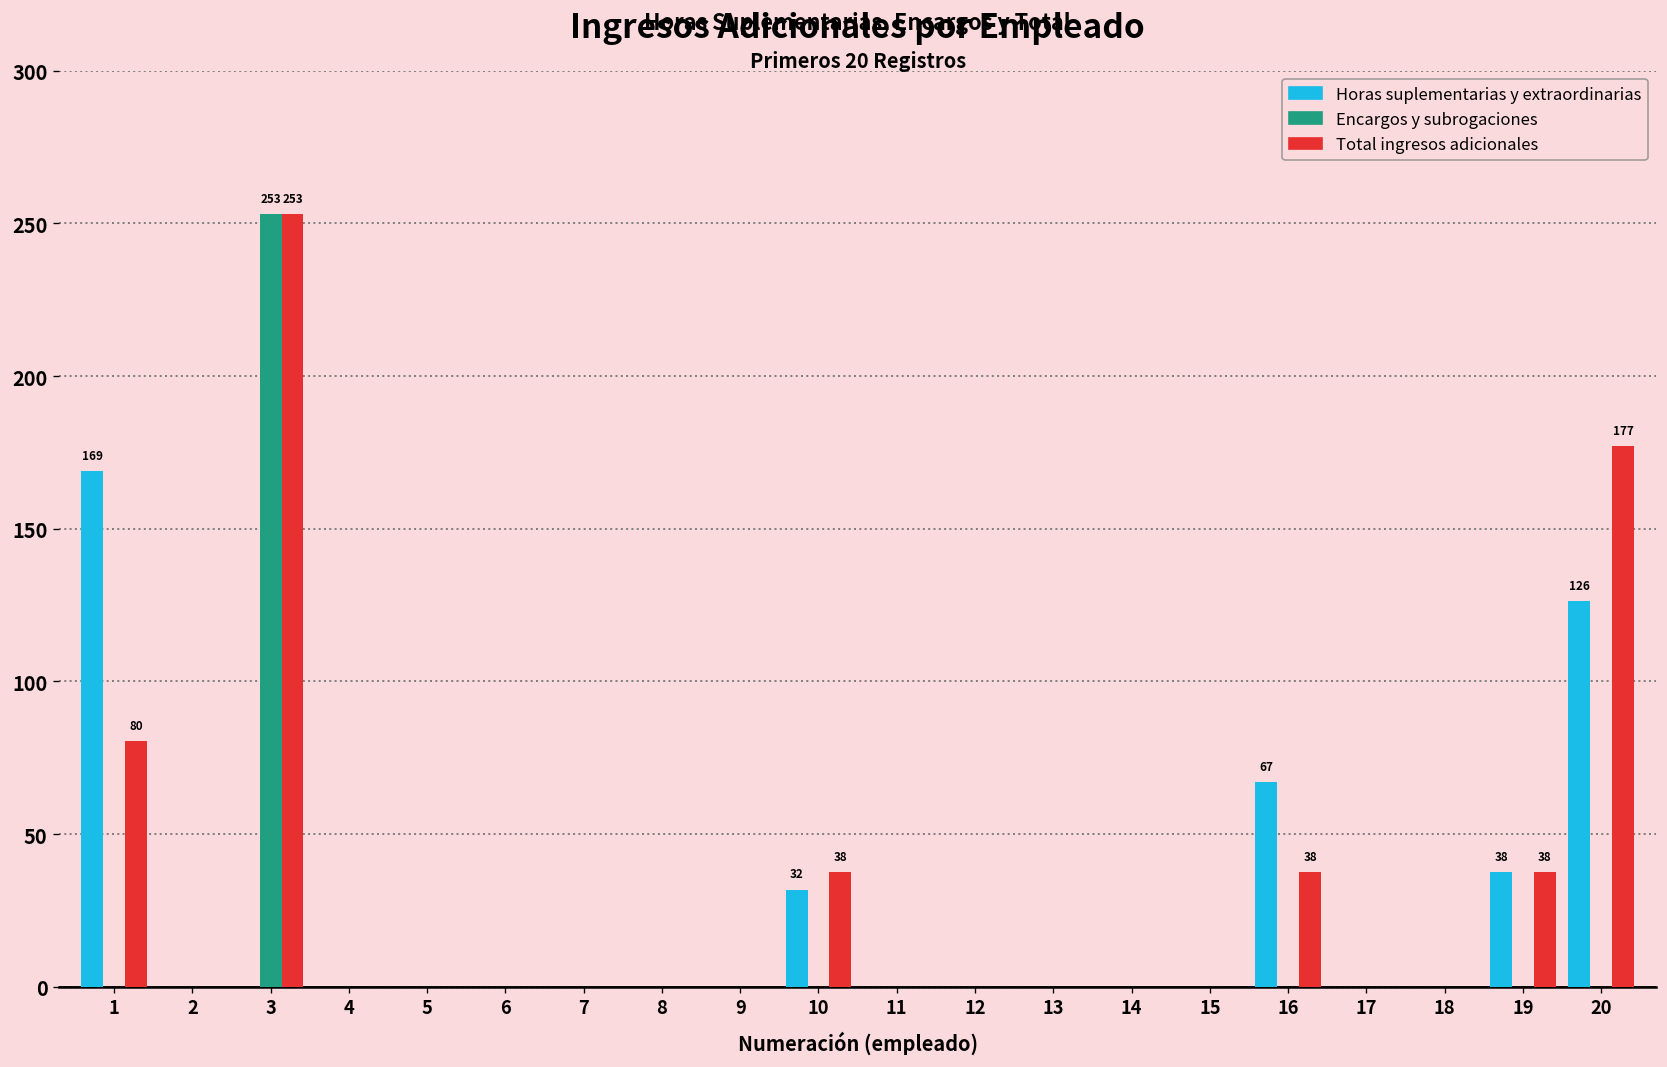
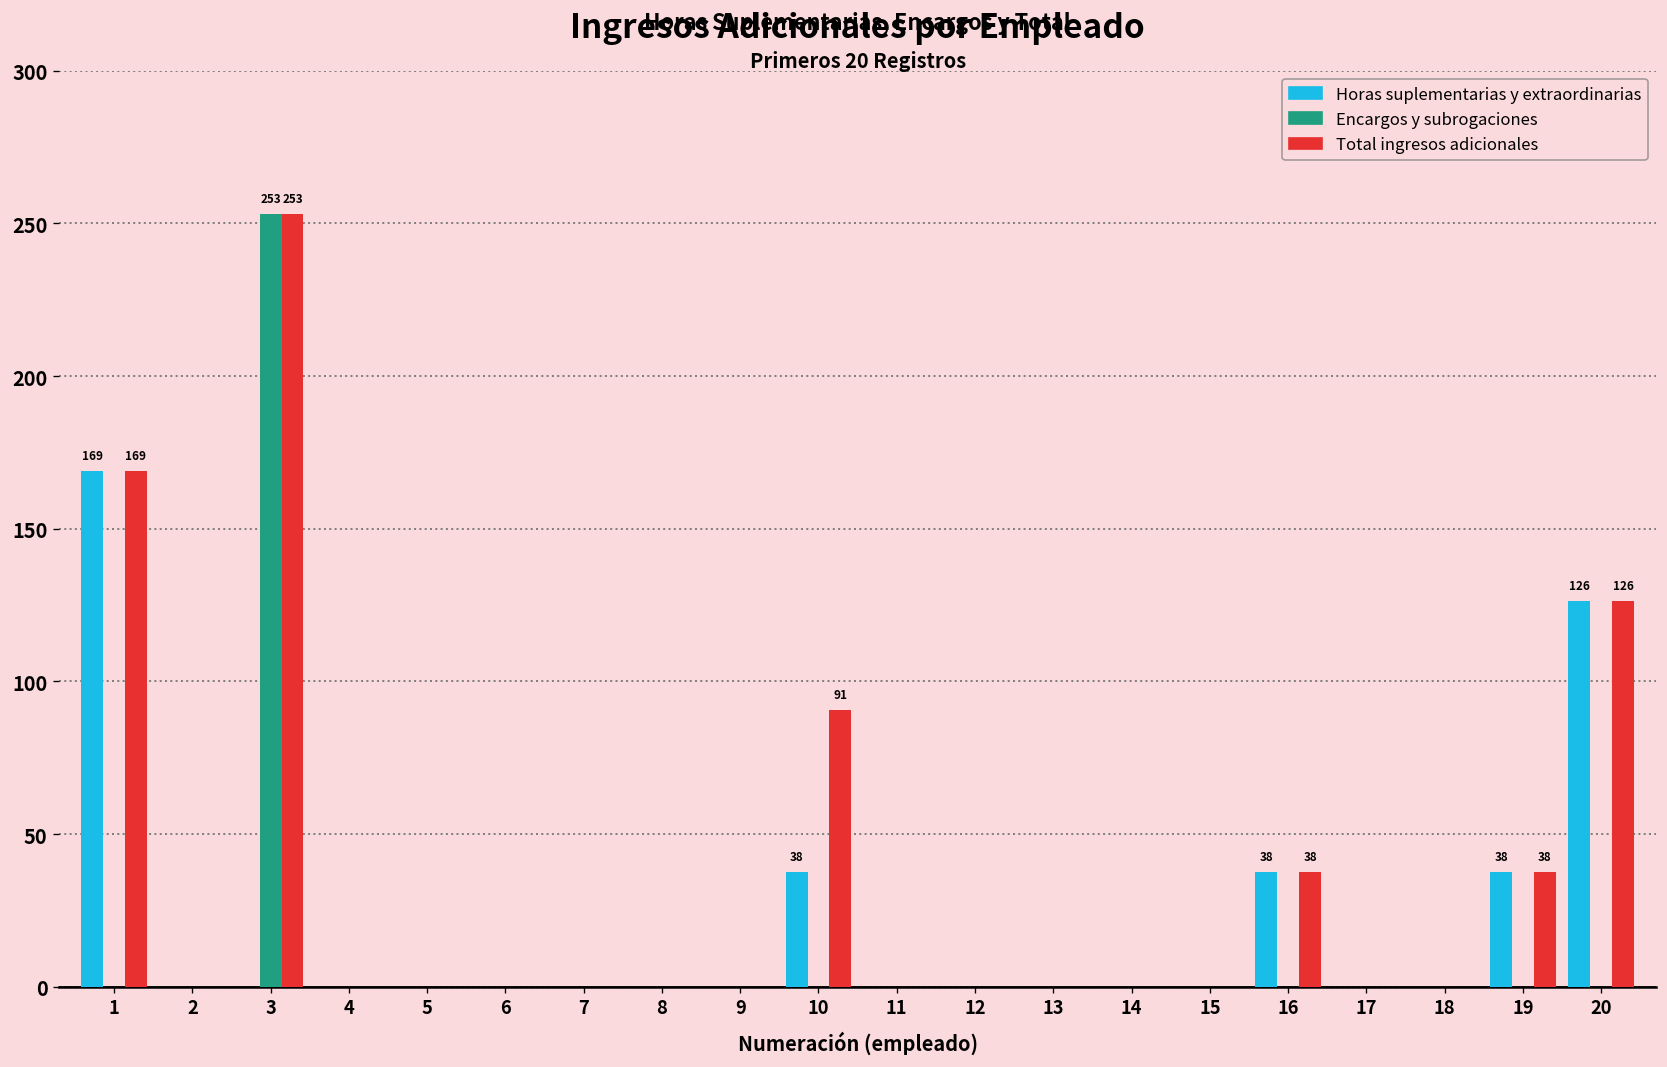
  {
    "Horas suplementarias y extraordinarias": {
      "1": 169,
-     "10": 32,
-     "16": 67,
+     "10": 38,
+     "16": 38,
      "19": 38,
      "20": 126
    },
    "Encargos y subrogaciones": {
      "3": 253
    },
    "Total ingresos adicionales": {
-     "1": 80,
+     "1": 169,
      "3": 253,
-     "10": 38,
+     "10": 91,
      "16": 38,
      "19": 38,
-     "20": 177
+     "20": 126
    }
  }
